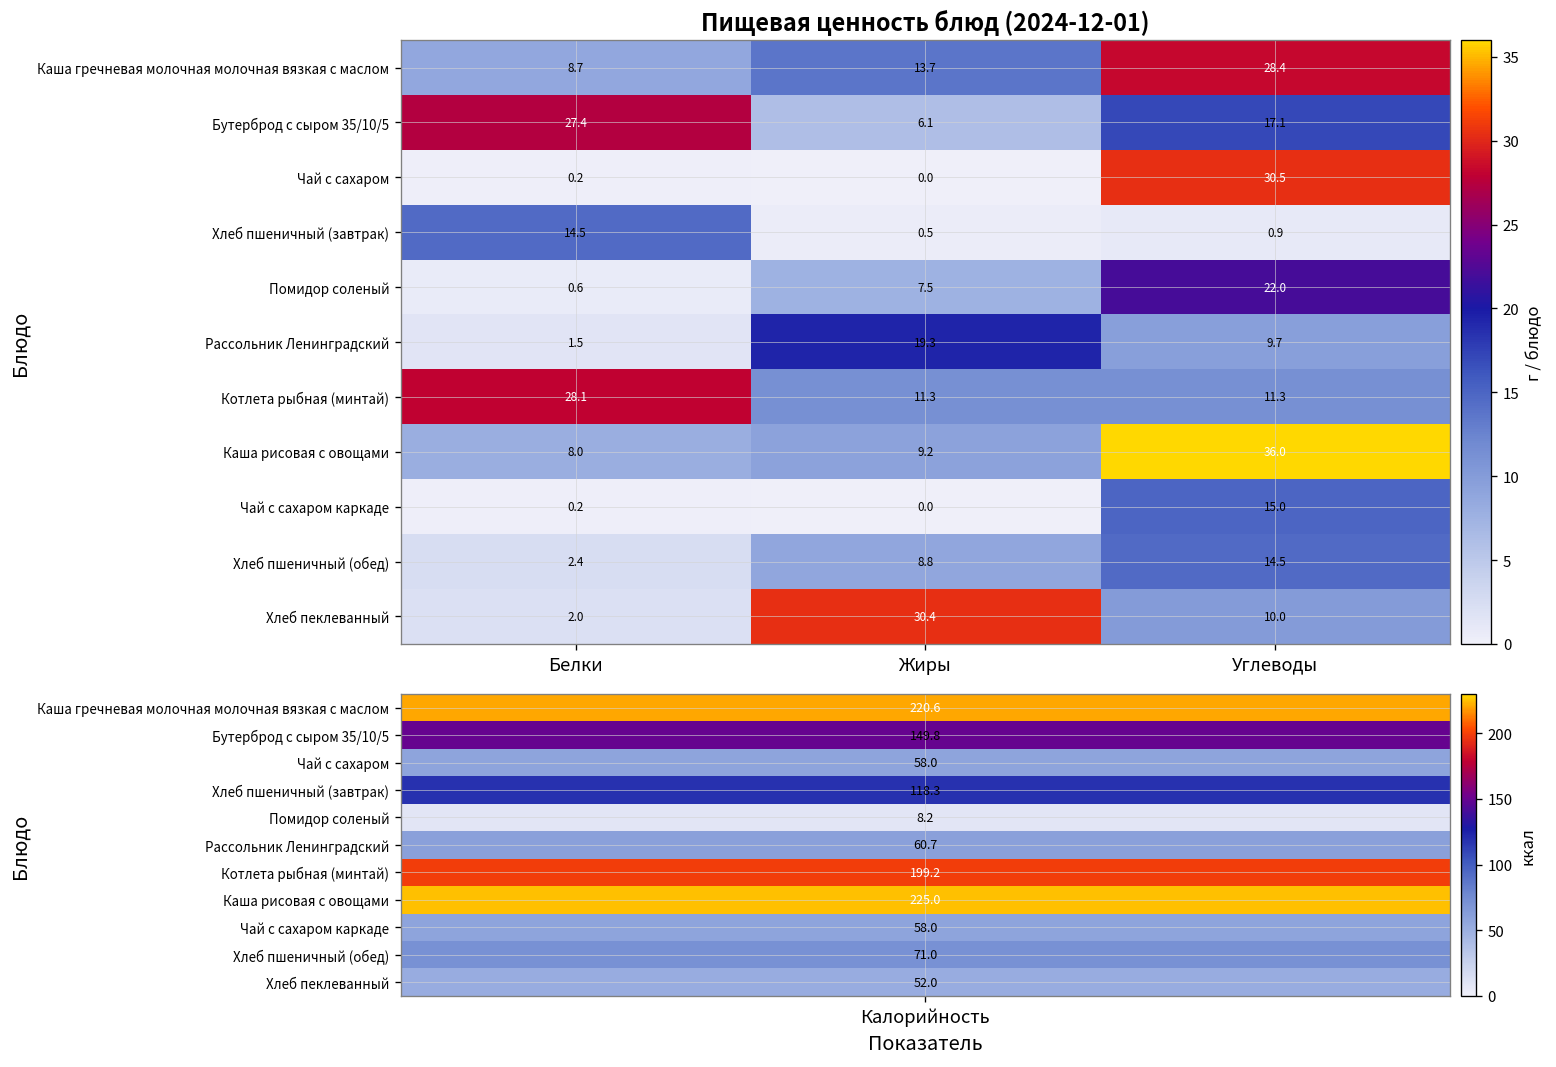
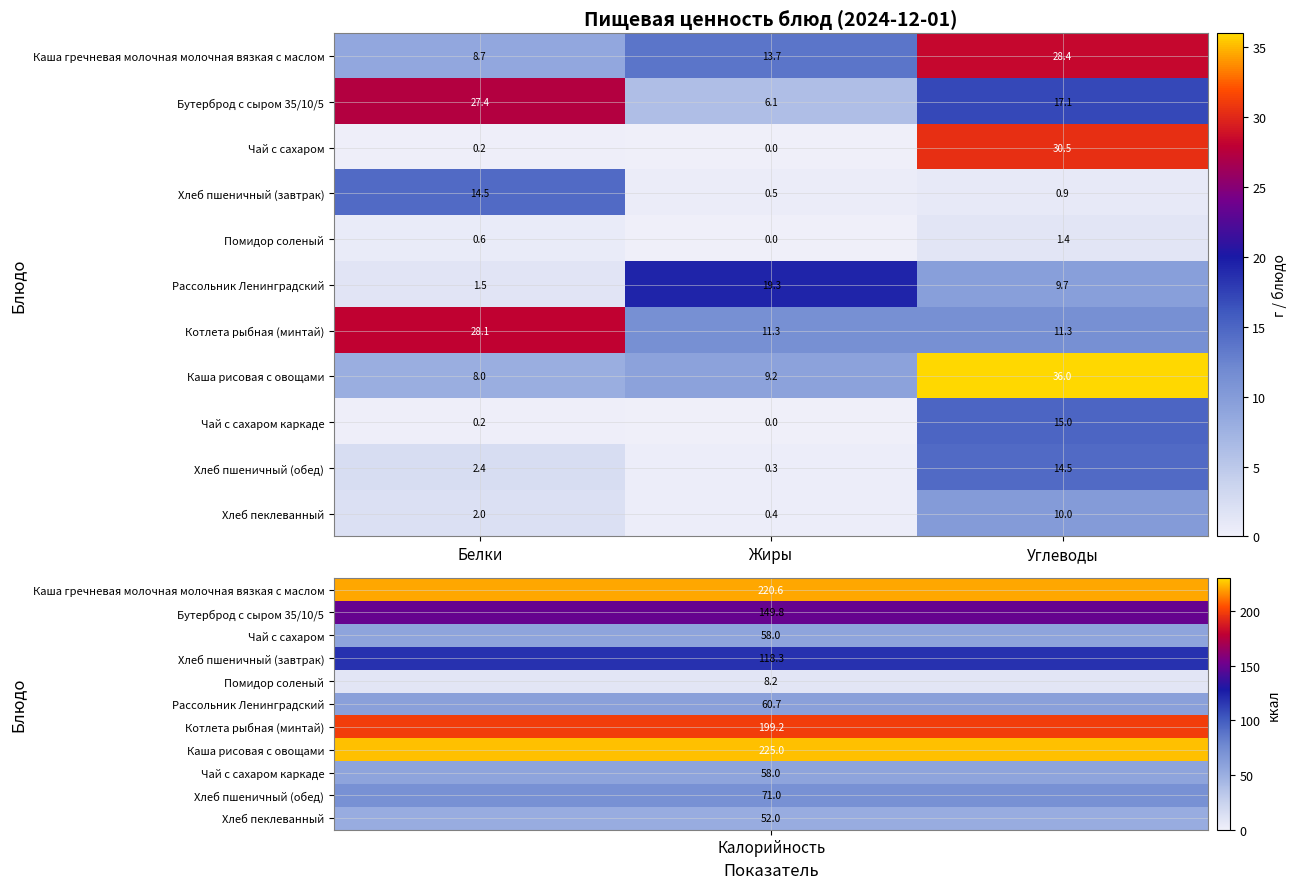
  {
    "Пищевая ценность блюд (2024-12-01)": {
      "Каша гречневая молочная молочная вязкая с маслом": {
        "Белки": 8.7,
        "Жиры": 13.7,
        "Углеводы": 28.4
      },
      "Бутерброд с сыром 35/10/5": {
        "Белки": 27.4,
        "Жиры": 6.1,
        "Углеводы": 17.1
      },
      "Чай с сахаром": {
        "Белки": 0.2,
        "Жиры": 0.0,
        "Углеводы": 30.5
      },
      "Хлеб пшеничный (завтрак)": {
        "Белки": 14.5,
        "Жиры": 0.5,
        "Углеводы": 0.9
      },
      "Помидор соленый": {
        "Белки": 0.6,
-       "Жиры": 7.5,
-       "Углеводы": 22.0
+       "Жиры": 0.0,
+       "Углеводы": 1.4
      },
      "Рассольник Ленинградский": {
        "Белки": 1.5,
        "Жиры": 19.3,
        "Углеводы": 9.7
      },
      "Котлета рыбная (минтай)": {
        "Белки": 28.1,
        "Жиры": 11.3,
        "Углеводы": 11.3
      },
      "Каша рисовая с овощами": {
        "Белки": 8.0,
        "Жиры": 9.2,
        "Углеводы": 36.0
      },
      "Чай с сахаром каркаде": {
        "Белки": 0.2,
        "Жиры": 0.0,
        "Углеводы": 15.0
      },
      "Хлеб пшеничный (обед)": {
        "Белки": 2.4,
-       "Жиры": 8.8,
+       "Жиры": 0.3,
        "Углеводы": 14.5
      },
      "Хлеб пеклеванный": {
        "Белки": 2.0,
-       "Жиры": 30.4,
+       "Жиры": 0.4,
        "Углеводы": 10.0
      }
    }
  }
